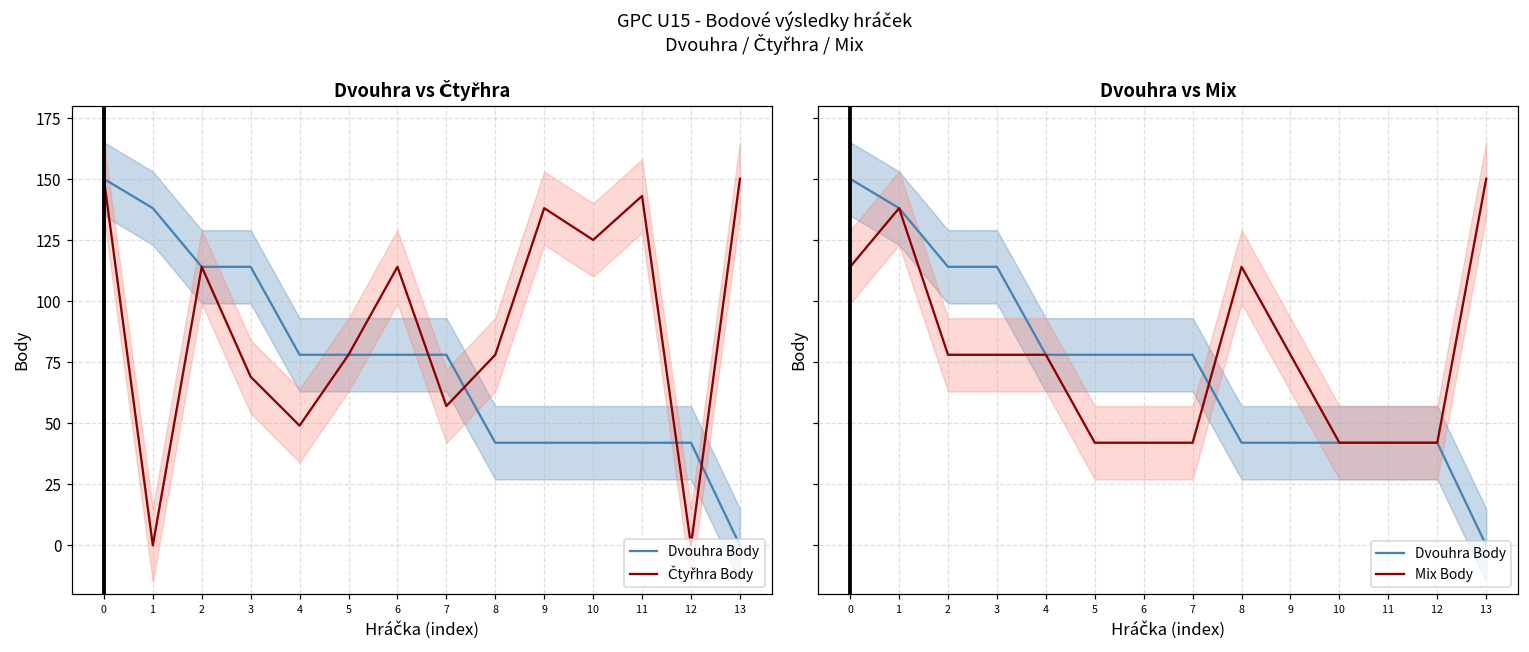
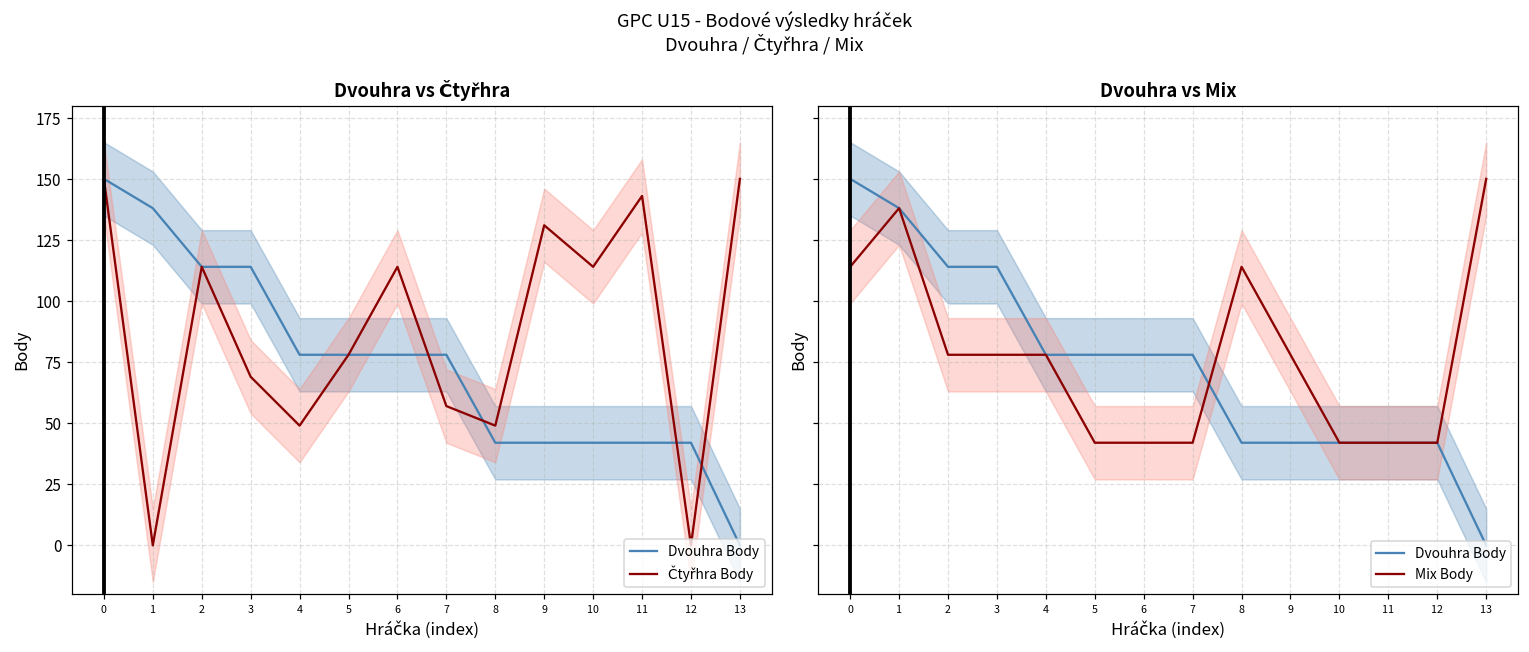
  {
    "Dvouhra vs Čtyřhra": {
      "Čtyřhra Body": {
        "1": 0,
        "3": 69,
        "4": 49,
        "6": 114,
        "7": 57,
-       "8": 78,
-       "9": 138,
-       "10": 125,
+       "8": 49,
+       "9": 131,
+       "10": 114,
        "11": 143,
        "13": 150
      }
    }
  }
